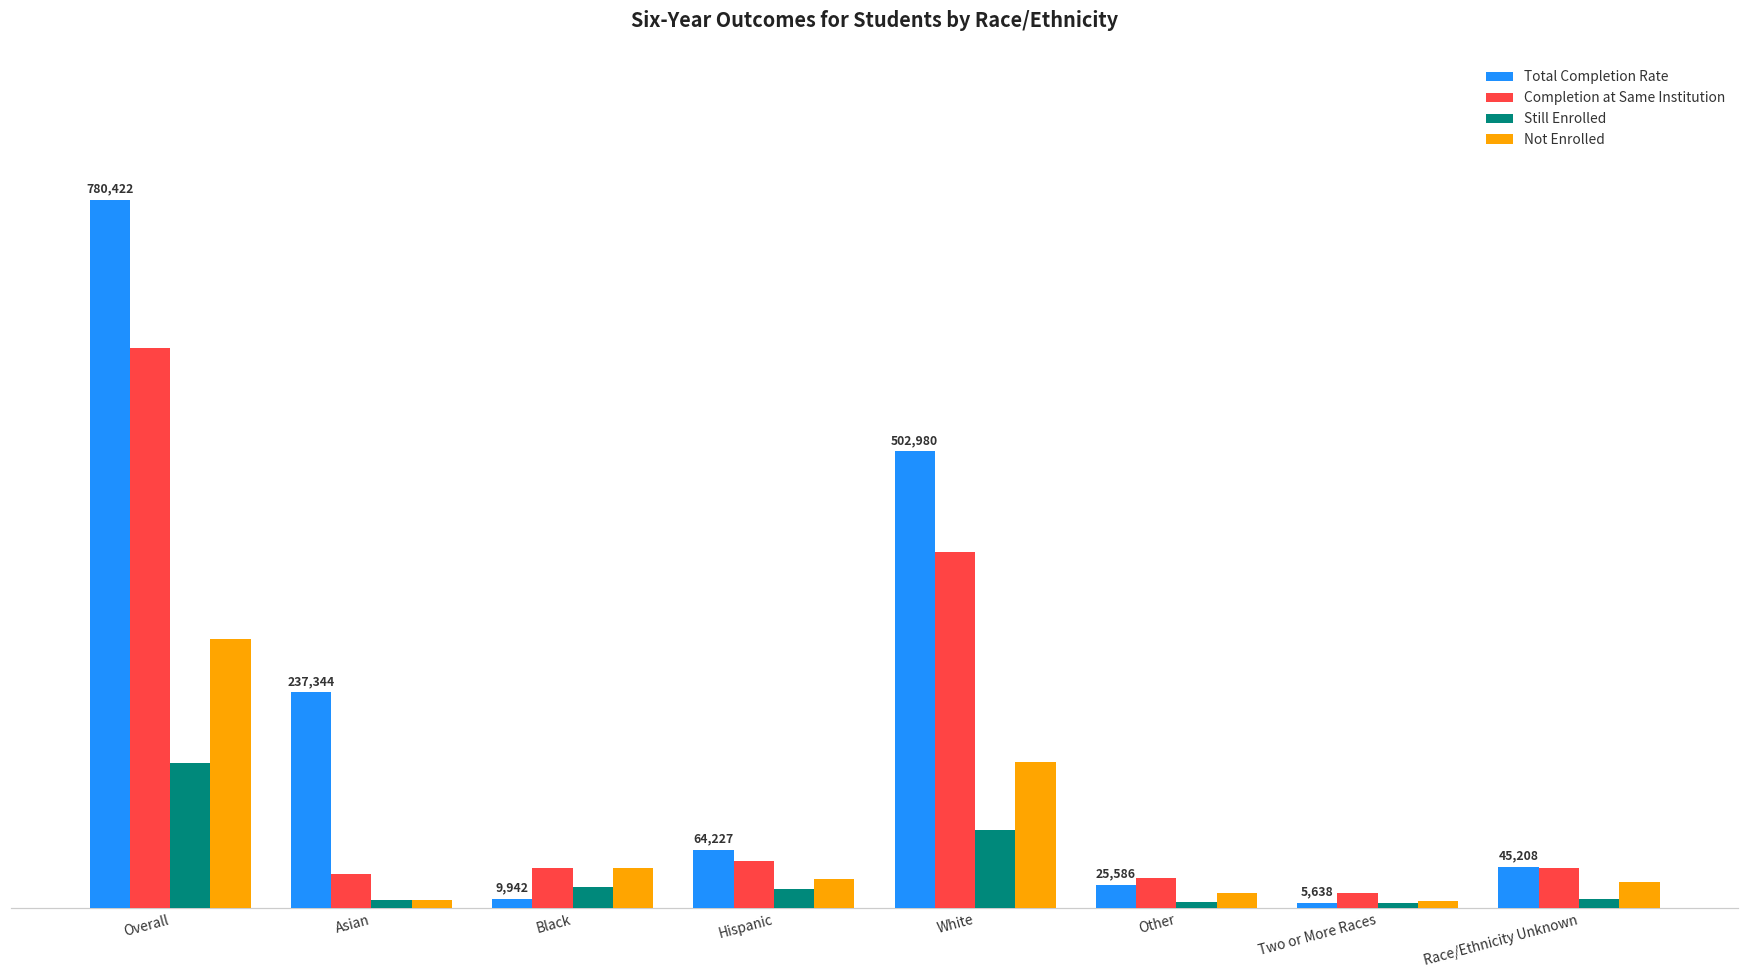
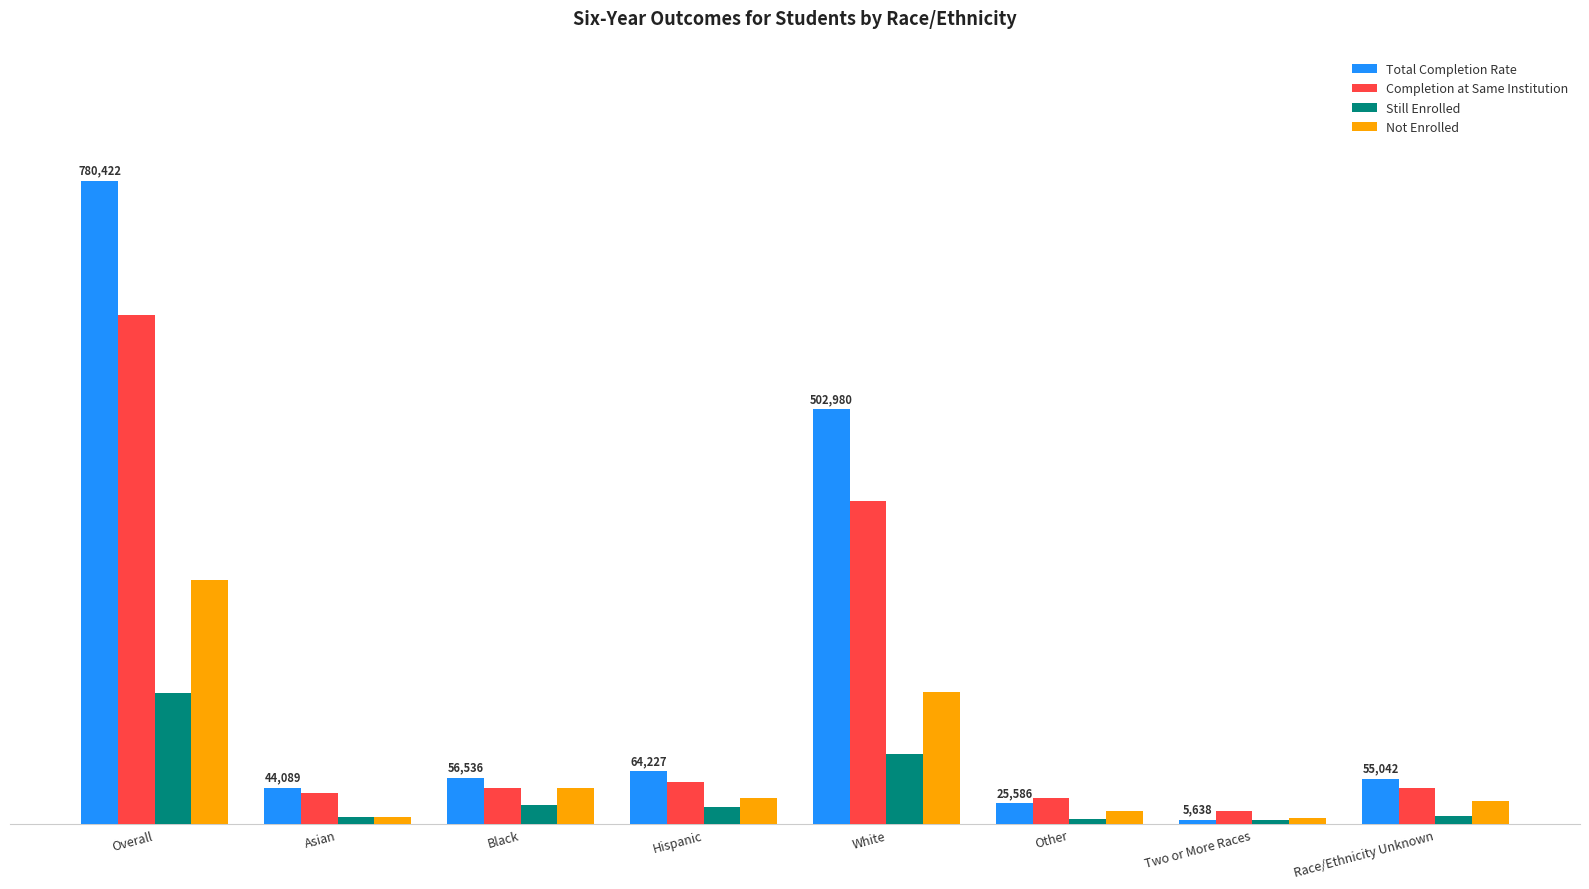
  {
    "Total Completion Rate": {
      "Overall": "780,422",
-     "Asian": "237,344",
-     "Black": "9,942",
+     "Asian": "44,089",
+     "Black": "56,536",
      "Hispanic": "64,227",
      "White": "502,980",
      "Other": "25,586",
      "Two or More Races": "5,638",
-     "Race/Ethnicity Unknown": "45,208"
+     "Race/Ethnicity Unknown": "55,042"
    }
  }
